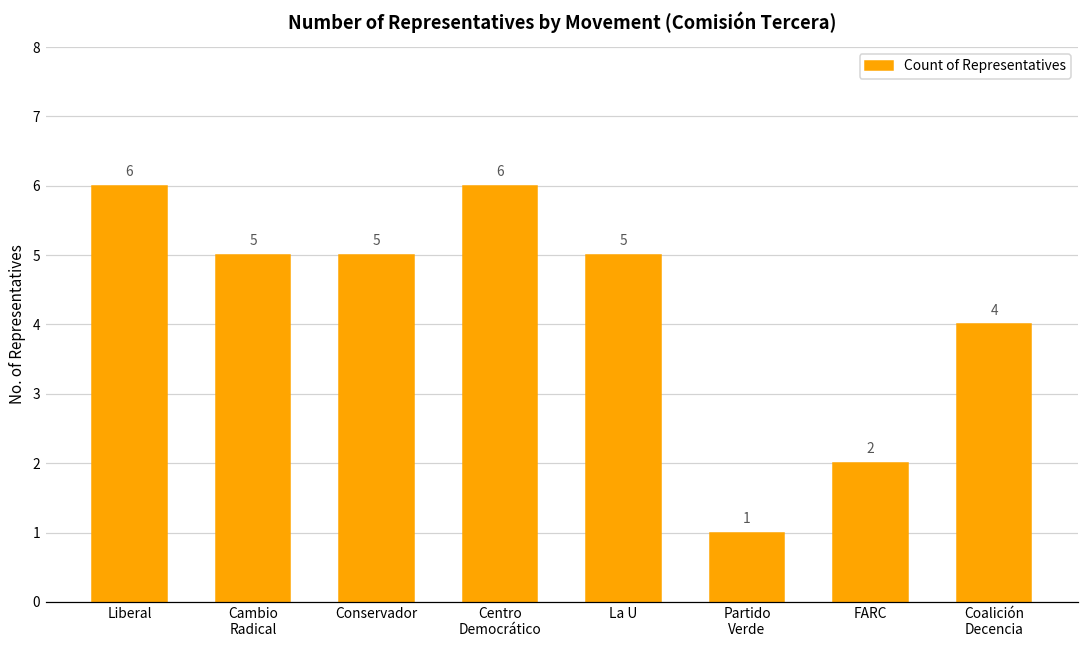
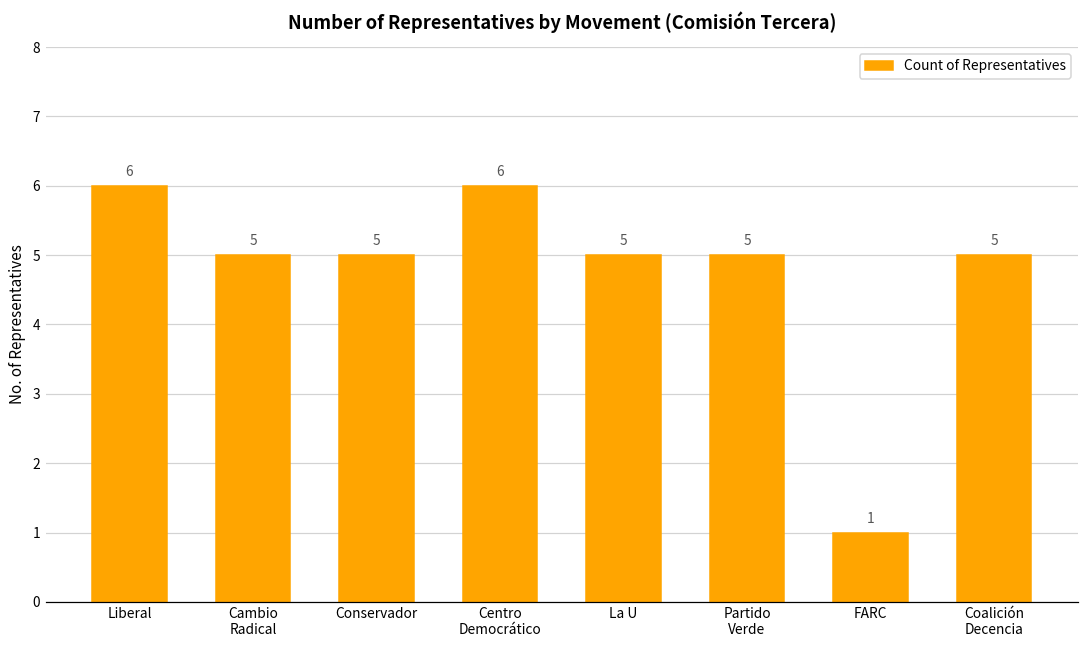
  {
    "Liberal": 6,
    "Cambio Radical": 5,
    "Conservador": 5,
    "Centro Democrático": 6,
    "La U": 5,
-   "Partido Verde": 1,
-   "FARC": 2,
-   "Coalición Decencia": 4
+   "Partido Verde": 5,
+   "FARC": 1,
+   "Coalición Decencia": 5
  }
